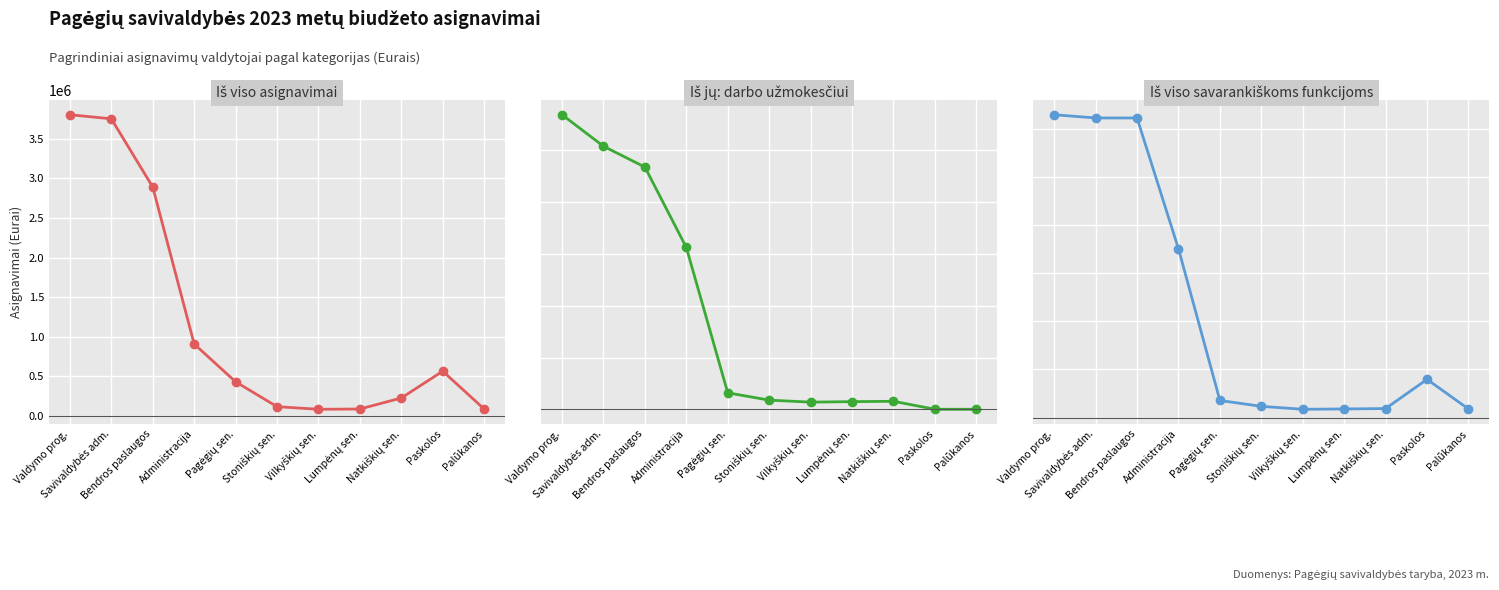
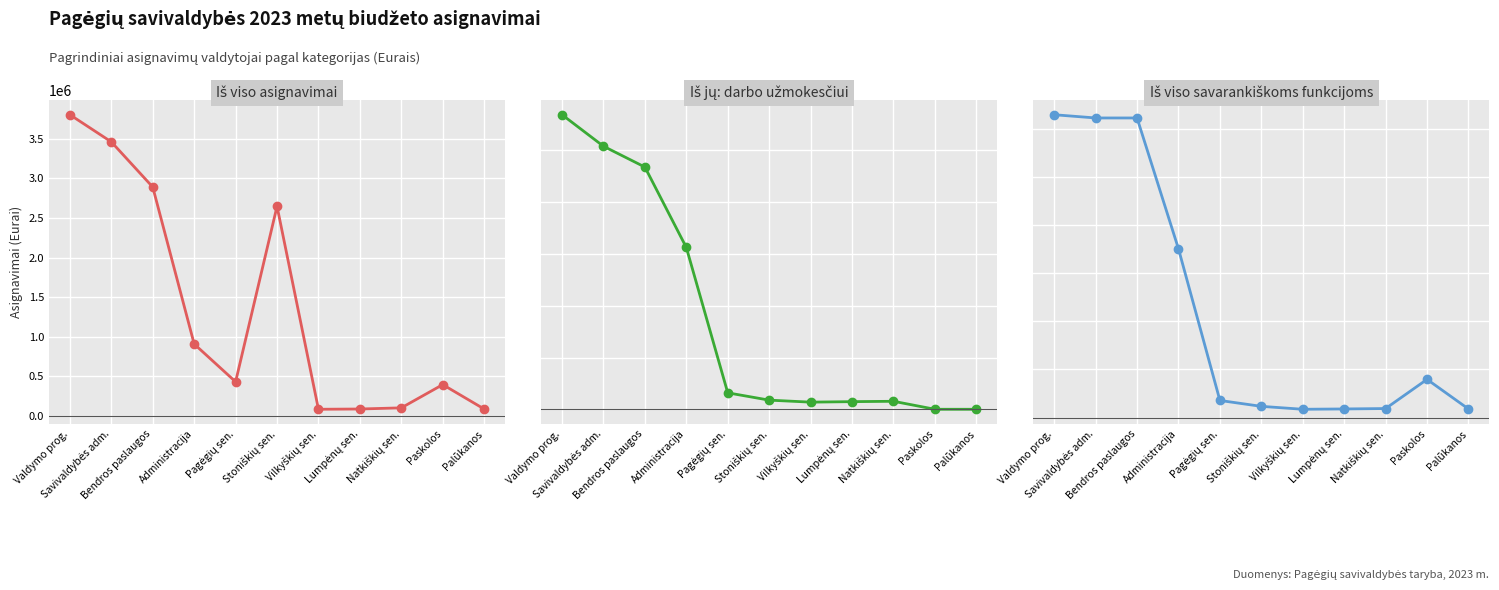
  {
    "Iš viso asignavimai": {
      "Valdymo prog.": 3800000,
-     "Savivaldybės adm.": 3800000,
+     "Savivaldybės adm.": 3500000,
      "Bendros paslaugos": 2900000,
      "Administracija": 900000,
      "Pagėgių sen.": 400000,
-     "Stoniškių sen.": 100000,
+     "Stoniškių sen.": 2600000,
      "Vilkyškių sen.": 100000,
      "Lumpėnų sen.": 100000,
-     "Natkiškių sen.": 200000,
-     "Paskolos": 600000,
+     "Natkiškių sen.": 100000,
+     "Paskolos": 400000,
      "Palūkanos": 100000
    }
  }
